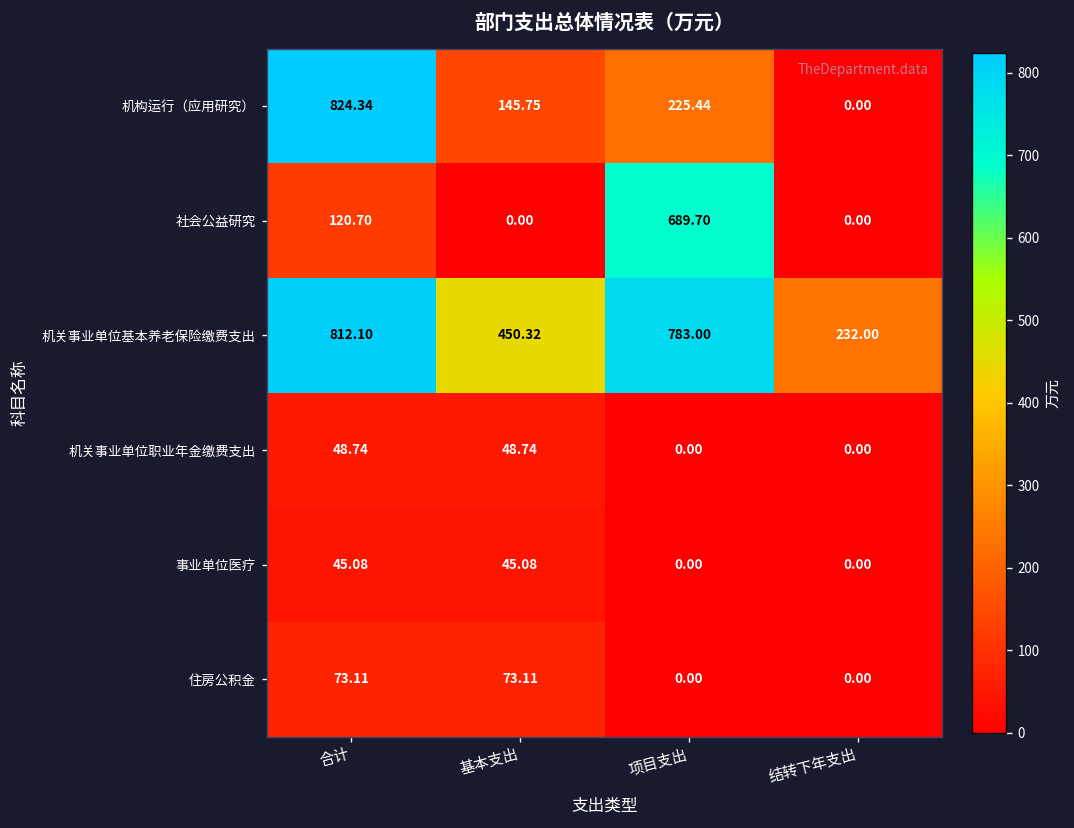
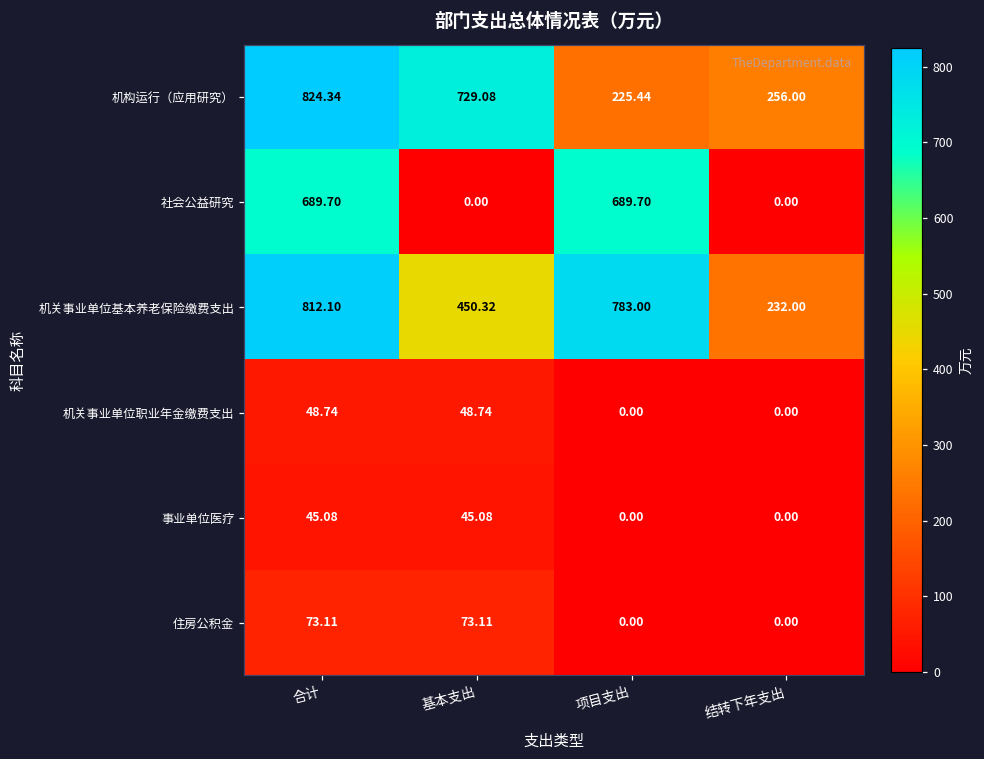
  {
    "机构运行（应用研究）": {
      "合计": 824.34,
-     "基本支出": 145.75,
+     "基本支出": 729.08,
      "项目支出": 225.44,
-     "结转下年支出": 0.00
+     "结转下年支出": 256.00
    },
    "社会公益研究": {
-     "合计": 120.70,
+     "合计": 689.70,
      "基本支出": 0.00,
      "项目支出": 689.70,
      "结转下年支出": 0.00
    },
    "机关事业单位基本养老保险缴费支出": {
      "合计": 812.10,
      "基本支出": 450.32,
      "项目支出": 783.00,
      "结转下年支出": 232.00
    },
    "机关事业单位职业年金缴费支出": {
      "合计": 48.74,
      "基本支出": 48.74,
      "项目支出": 0.00,
      "结转下年支出": 0.00
    },
    "事业单位医疗": {
      "合计": 45.08,
      "基本支出": 45.08,
      "项目支出": 0.00,
      "结转下年支出": 0.00
    },
    "住房公积金": {
      "合计": 73.11,
      "基本支出": 73.11,
      "项目支出": 0.00,
      "结转下年支出": 0.00
    }
  }
